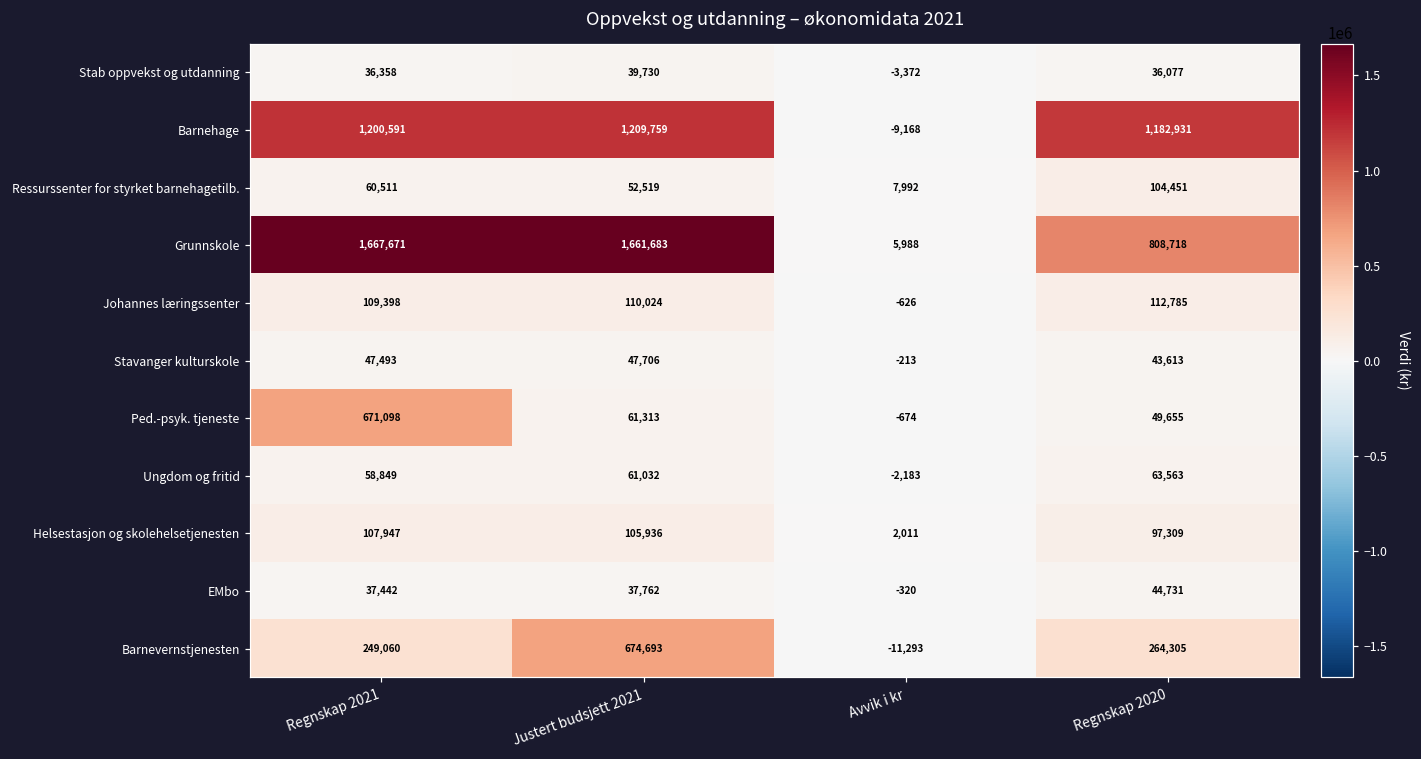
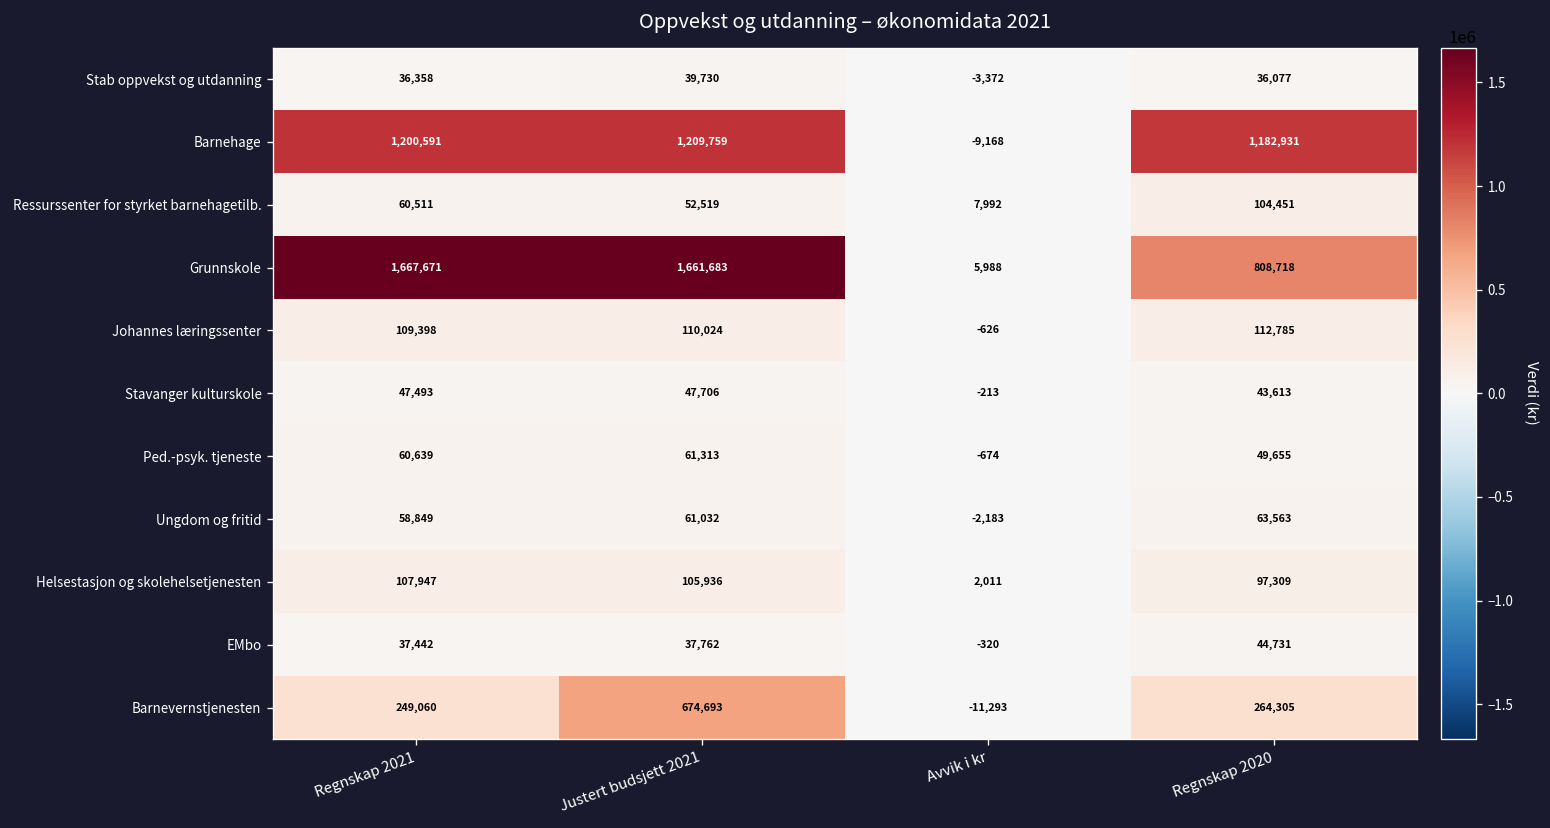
  {
    "Stab oppvekst og utdanning": {
      "Regnskap 2021": "36,358",
      "Justert budsjett 2021": "39,730",
      "Avvik i kr": "-3,372",
      "Regnskap 2020": "36,077"
    },
    "Barnehage": {
      "Regnskap 2021": "1,200,591",
      "Justert budsjett 2021": "1,209,759",
      "Avvik i kr": "-9,168",
      "Regnskap 2020": "1,182,931"
    },
    "Ressurssenter for styrket barnehagetilb.": {
      "Regnskap 2021": "60,511",
      "Justert budsjett 2021": "52,519",
      "Avvik i kr": "7,992",
      "Regnskap 2020": "104,451"
    },
    "Grunnskole": {
      "Regnskap 2021": "1,667,671",
      "Justert budsjett 2021": "1,661,683",
      "Avvik i kr": "5,988",
      "Regnskap 2020": "808,718"
    },
    "Johannes læringssenter": {
      "Regnskap 2021": "109,398",
      "Justert budsjett 2021": "110,024",
      "Avvik i kr": "-626",
      "Regnskap 2020": "112,785"
    },
    "Stavanger kulturskole": {
      "Regnskap 2021": "47,493",
      "Justert budsjett 2021": "47,706",
      "Avvik i kr": "-213",
      "Regnskap 2020": "43,613"
    },
    "Ped.-psyk. tjeneste": {
-     "Regnskap 2021": "671,098",
+     "Regnskap 2021": "60,639",
      "Justert budsjett 2021": "61,313",
      "Avvik i kr": "-674",
      "Regnskap 2020": "49,655"
    },
    "Ungdom og fritid": {
      "Regnskap 2021": "58,849",
      "Justert budsjett 2021": "61,032",
      "Avvik i kr": "-2,183",
      "Regnskap 2020": "63,563"
    },
    "Helsestasjon og skolehelsetjenesten": {
      "Regnskap 2021": "107,947",
      "Justert budsjett 2021": "105,936",
      "Avvik i kr": "2,011",
      "Regnskap 2020": "97,309"
    },
    "EMbo": {
      "Regnskap 2021": "37,442",
      "Justert budsjett 2021": "37,762",
      "Avvik i kr": "-320",
      "Regnskap 2020": "44,731"
    },
    "Barnevernstjenesten": {
      "Regnskap 2021": "249,060",
      "Justert budsjett 2021": "674,693",
      "Avvik i kr": "-11,293",
      "Regnskap 2020": "264,305"
    }
  }
